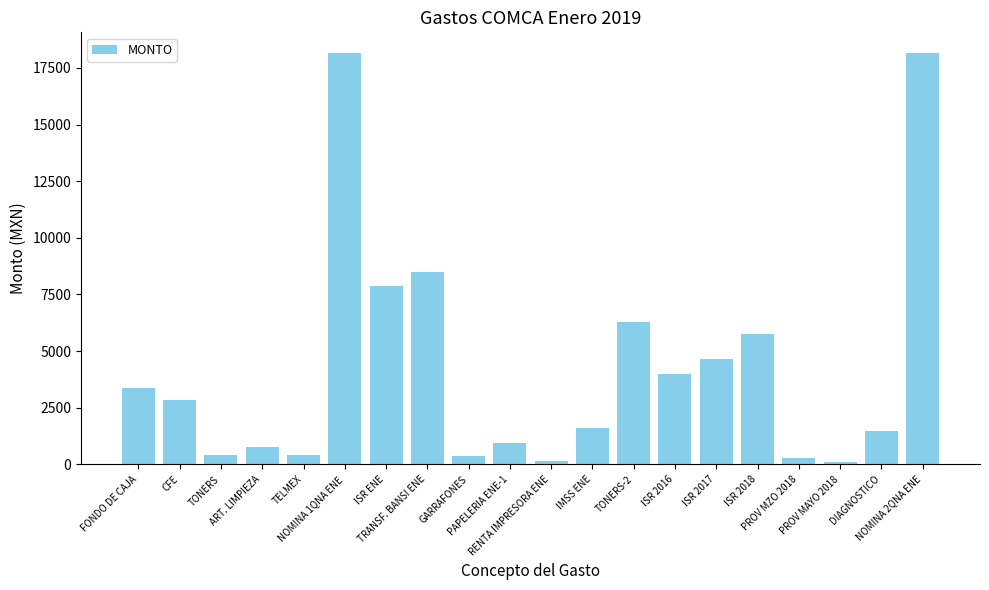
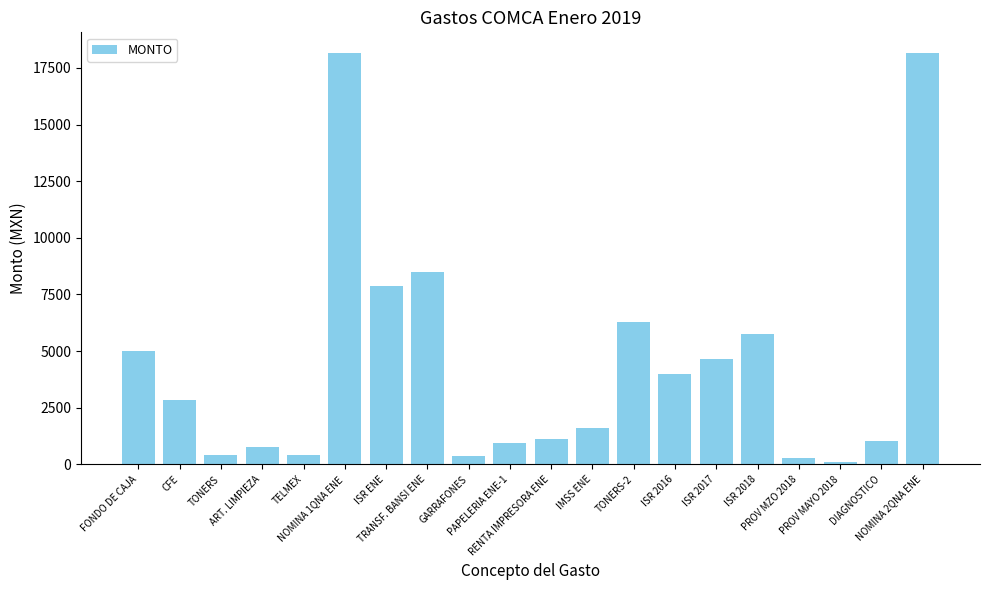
  {
-   "FONDO DE CAJA": 3400,
+   "FONDO DE CAJA": 5000,
    "CFE": 2800,
    "TONERS": 400,
    "ART. LIMPIEZA": 800,
    "TELMEX": 400,
    "NOMINA 1QNA ENE": 18200,
    "ISR ENE": 7900,
    "TRANSF. BANSI ENE": 8500,
    "GARRAFONES": 400,
    "PAPELERIA ENE-1": 900,
-   "RENTA IMPRESORA ENE": 200,
+   "RENTA IMPRESORA ENE": 1100,
    "IMSS ENE": 1600,
    "TONERS-2": 6300,
    "ISR 2016": 4000,
    "ISR 2017": 4600,
    "ISR 2018": 5800,
    "PROV MZO 2018": 300,
    "PROV MAYO 2018": 100,
-   "DIAGNOSTICO": 1500,
+   "DIAGNOSTICO": 1000,
    "NOMINA 2QNA ENE": 18200
  }
